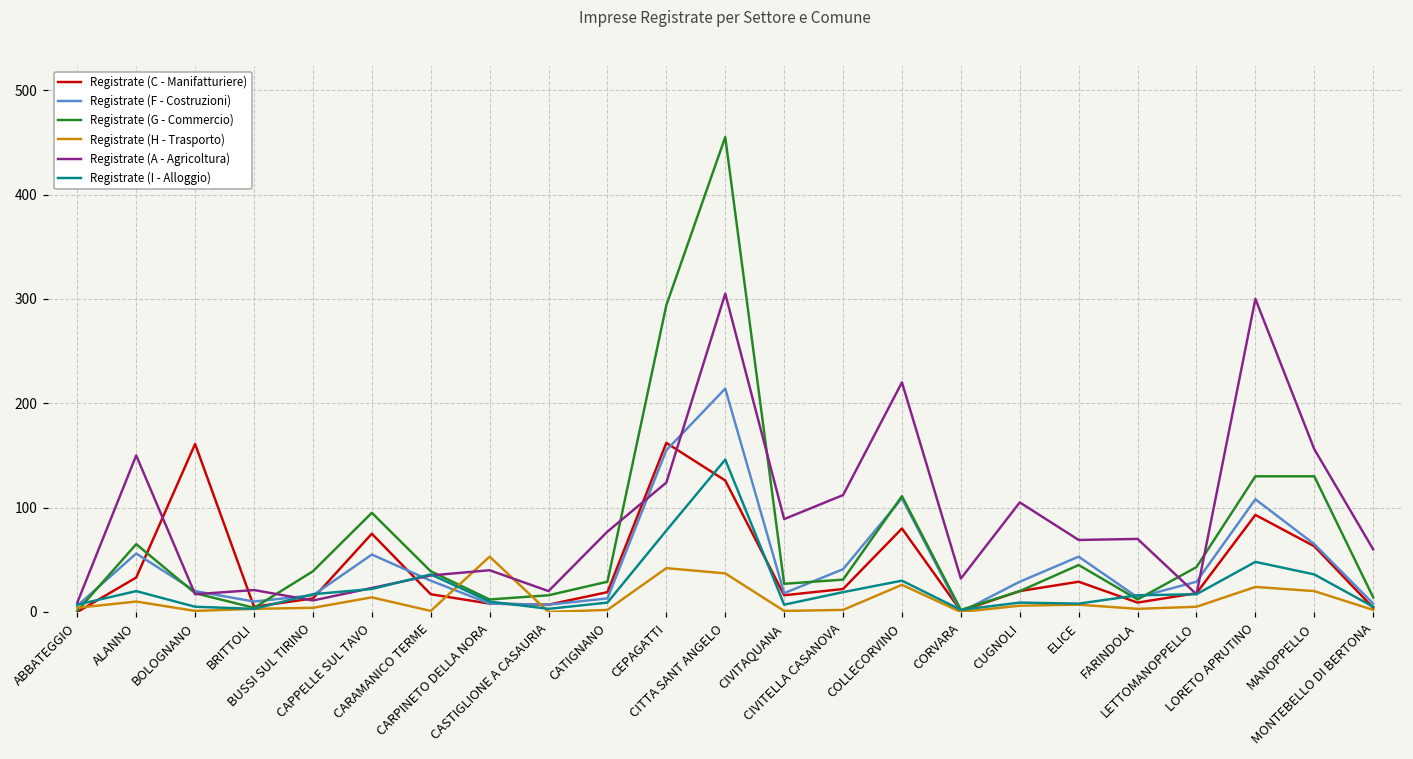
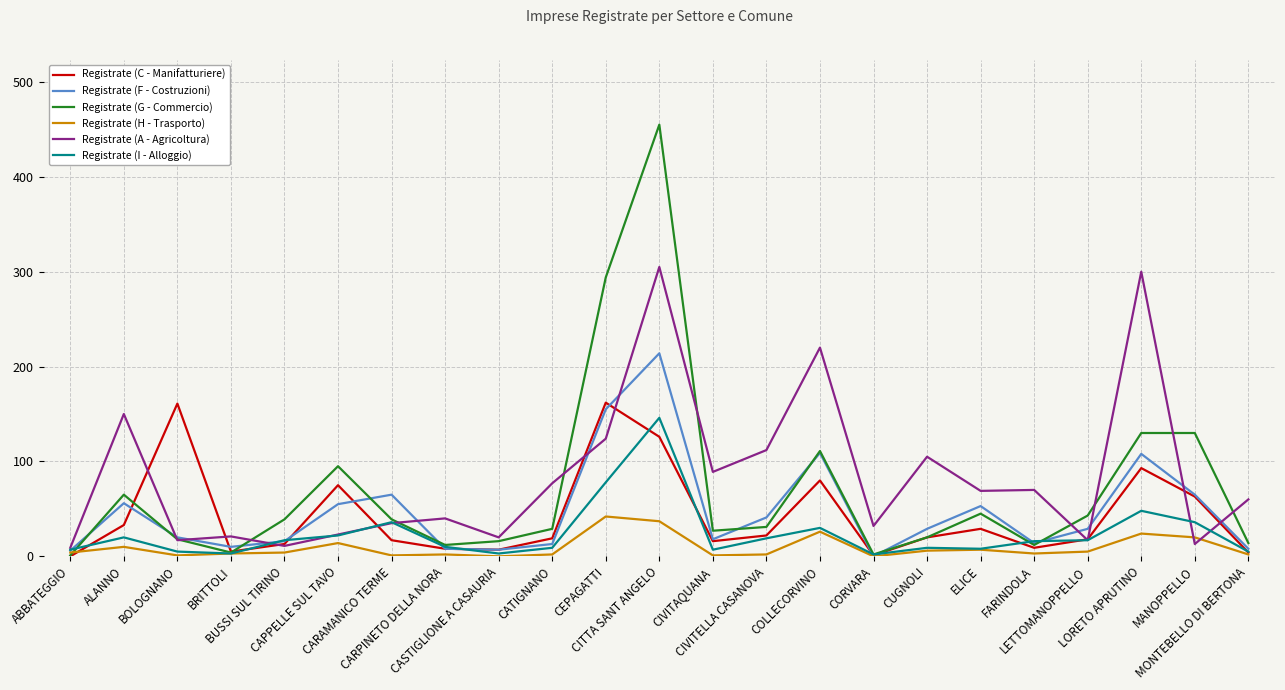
  {
    "Registrate (C - Manifatturiere)": {
      "ALANNO": 30,
      "BOLOGNANO": 160,
      "CAPPELLE SUL TAVO": 80,
      "CARAMANICO TERME": 20,
      "CATIGNANO": 20,
      "CEPAGATTI": 160,
      "CITTA SANT ANGELO": 130,
      "CIVITELLA CASANOVA": 20,
      "COLLECORVINO": 80,
      "ELICE": 30,
      "FARINDOLA": 10,
      "LORETO APRUTINO": 90
    },
    "Registrate (F - Costruzioni)": {
      "ALANNO": 60,
      "BRITTOLI": 10,
      "CAPPELLE SUL TAVO": 60,
-     "CARAMANICO TERME": 30,
+     "CARAMANICO TERME": 70,
      "CATIGNANO": 10,
      "CEPAGATTI": 160,
      "CITTA SANT ANGELO": 210,
      "CIVITELLA CASANOVA": 40,
      "CUGNOLI": 30,
      "ELICE": 50,
      "LETTOMANOPPELLO": 30,
      "LORETO APRUTINO": 110,
      "MONTEBELLO DI BERTONA": 10
    },
    "Registrate (G - Commercio)": {
      "ALANNO": 70,
      "BUSSI SUL TIRINO": 40,
      "CAPPELLE SUL TAVO": 100,
      "CARAMANICO TERME": 40,
      "CASTIGLIONE A CASAURIA": 20,
      "CATIGNANO": 30,
      "CEPAGATTI": 290,
      "CITTA SANT ANGELO": 460,
      "CIVITAQUANA": 30,
      "CIVITELLA CASANOVA": 30,
      "ELICE": 50,
      "LETTOMANOPPELLO": 40,
      "LORETO APRUTINO": 130,
      "MANOPPELLO": 130,
      "MONTEBELLO DI BERTONA": 10
    },
    "Registrate (H - Trasporto)": {
      "ALANNO": 10,
      "BOLOGNANO": 0,
      "BUSSI SUL TIRINO": 0,
      "CAPPELLE SUL TAVO": 10,
      "CARAMANICO TERME": 0,
-     "CARPINETO DELLA NORA": 50,
+     "CARPINETO DELLA NORA": 0,
      "CASTIGLIONE A CASAURIA": 0,
      "CATIGNANO": 0,
      "CEPAGATTI": 40,
      "CITTA SANT ANGELO": 40,
      "CIVITAQUANA": 0,
      "CIVITELLA CASANOVA": 0,
      "COLLECORVINO": 30,
      "CUGNOLI": 10,
      "FARINDOLA": 0,
      "LETTOMANOPPELLO": 10,
      "LORETO APRUTINO": 20,
      "MANOPPELLO": 20
    },
    "Registrate (A - Agricoltura)": {
      "ALANNO": 150,
      "BRITTOLI": 20,
      "CARPINETO DELLA NORA": 40,
      "CASTIGLIONE A CASAURIA": 20,
      "CATIGNANO": 80,
      "CEPAGATTI": 120,
      "CITTA SANT ANGELO": 310,
      "CIVITAQUANA": 90,
      "CIVITELLA CASANOVA": 110,
      "COLLECORVINO": 220,
      "CORVARA": 30,
      "CUGNOLI": 110,
      "ELICE": 70,
      "FARINDOLA": 70,
      "LORETO APRUTINO": 300,
-     "MANOPPELLO": 160,
+     "MANOPPELLO": 10,
      "MONTEBELLO DI BERTONA": 60
    },
    "Registrate (I - Alloggio)": {
      "ALANNO": 20,
      "BOLOGNANO": 10,
      "CASTIGLIONE A CASAURIA": 0,
      "CATIGNANO": 10,
      "CEPAGATTI": 80,
      "CITTA SANT ANGELO": 150,
      "CIVITAQUANA": 10,
      "CIVITELLA CASANOVA": 20,
      "COLLECORVINO": 30,
      "CUGNOLI": 10,
      "LORETO APRUTINO": 50,
      "MANOPPELLO": 40
    }
  }
